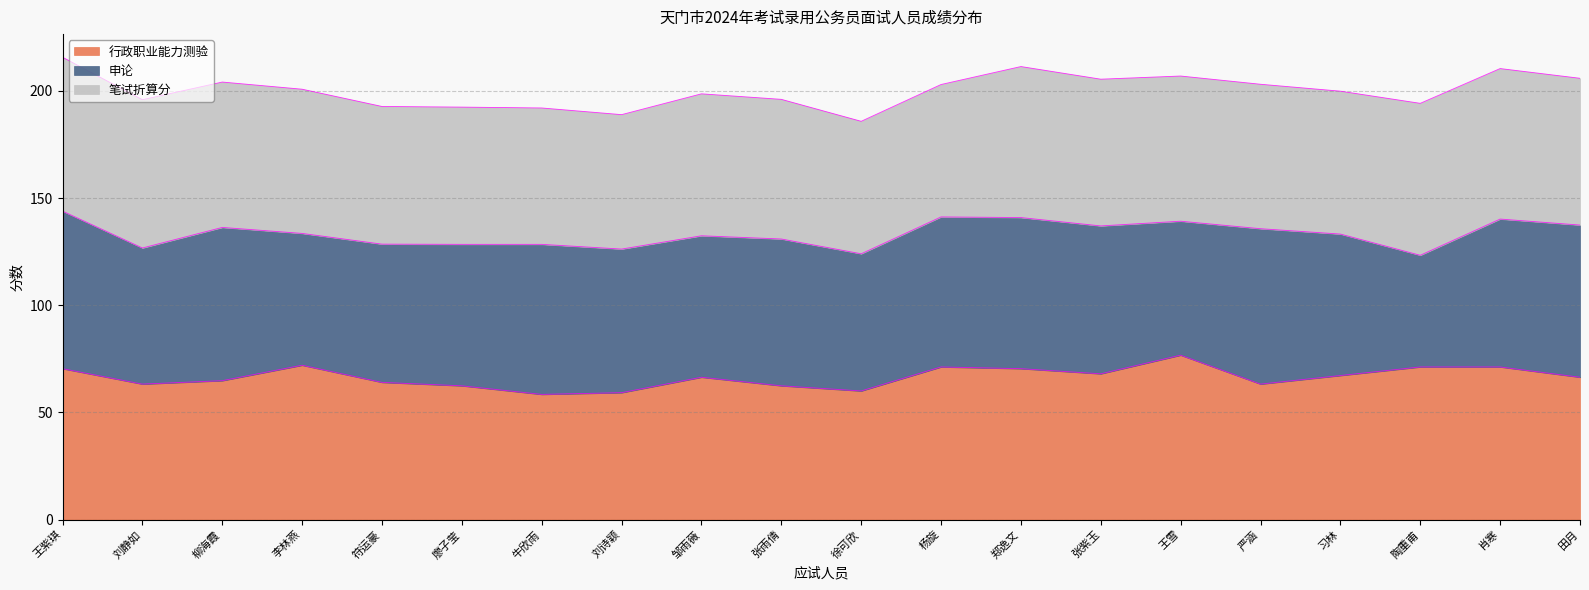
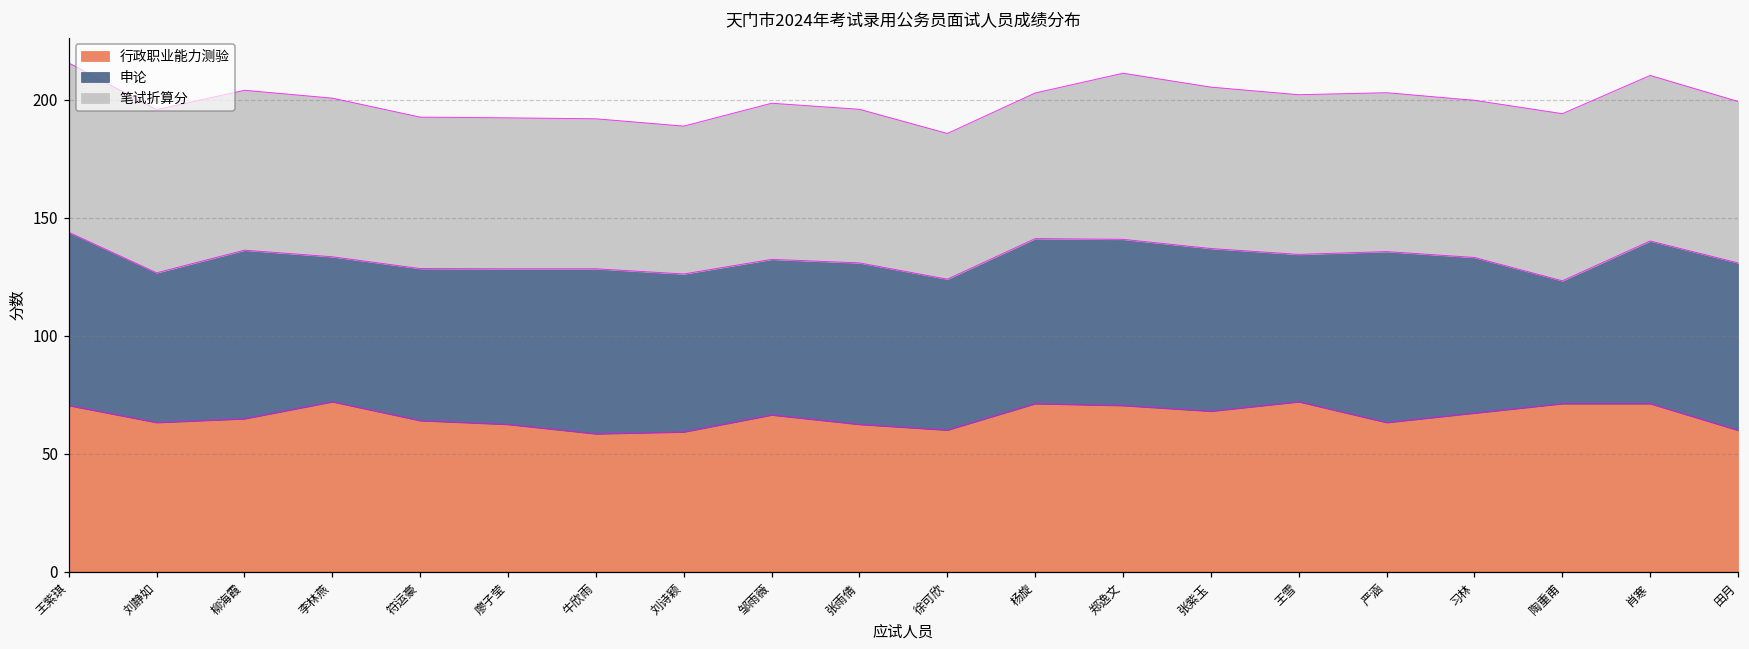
  {
    "行政职业能力测验": {
      "王紫琪": 70,
      "刘静如": 63,
      "柳海霞": 65,
      "李林燕": 72,
      "符运豪": 64,
      "廖子莹": 62,
      "牛欣雨": 58,
      "刘诗颖": 59,
      "邹雨薇": 66,
      "张雨倩": 62,
      "徐可欣": 60,
      "杨旋": 71,
      "郑逸文": 70,
      "张紫玉": 68,
-     "王雪": 77,
+     "王雪": 72,
      "严涵": 63,
      "习林": 67,
      "陶重甫": 71,
      "肖寒": 71,
-     "田月": 66
+     "田月": 60
    },
    "申论": {
      "王紫琪": 74,
      "刘静如": 64,
      "柳海霞": 72,
      "李林燕": 62,
      "符运豪": 65,
      "廖子莹": 66,
      "牛欣雨": 70,
      "刘诗颖": 67,
      "邹雨薇": 66,
      "张雨倩": 69,
      "徐可欣": 64,
      "杨旋": 70,
      "郑逸文": 71,
      "张紫玉": 69,
      "王雪": 62,
      "严涵": 72,
      "习林": 66,
      "陶重甫": 52,
      "肖寒": 69,
      "田月": 71
    },
    "笔试折算分": {
      "王紫琪": 72,
      "柳海霞": 68,
      "李林燕": 67,
      "符运豪": 64,
      "廖子莹": 64,
      "牛欣雨": 64,
      "刘诗颖": 63,
      "邹雨薇": 66,
      "张雨倩": 65,
      "徐可欣": 62,
      "杨旋": 62,
      "郑逸文": 70,
      "张紫玉": 68,
      "王雪": 68,
      "严涵": 67,
      "习林": 67,
      "陶重甫": 71,
      "肖寒": 70,
      "田月": 68
    }
  }
